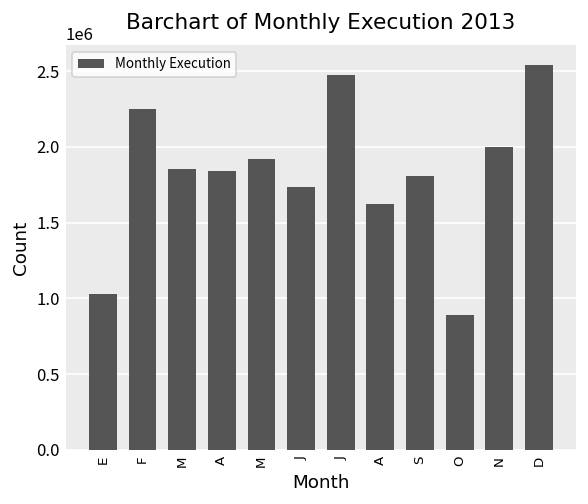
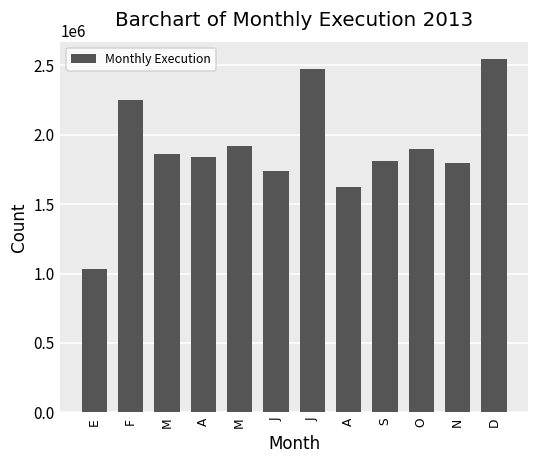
  {
    "E": 1030000,
    "F": 2250000,
    "S": 1810000,
-   "O": 890000,
-   "N": 2000000,
+   "O": 1900000,
+   "N": 1790000,
    "D": 2540000
  }
